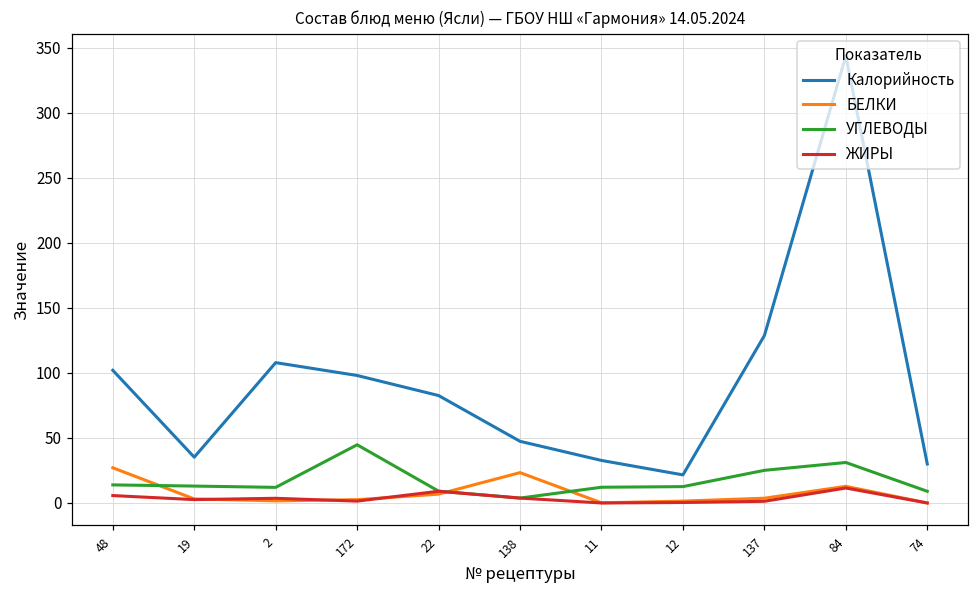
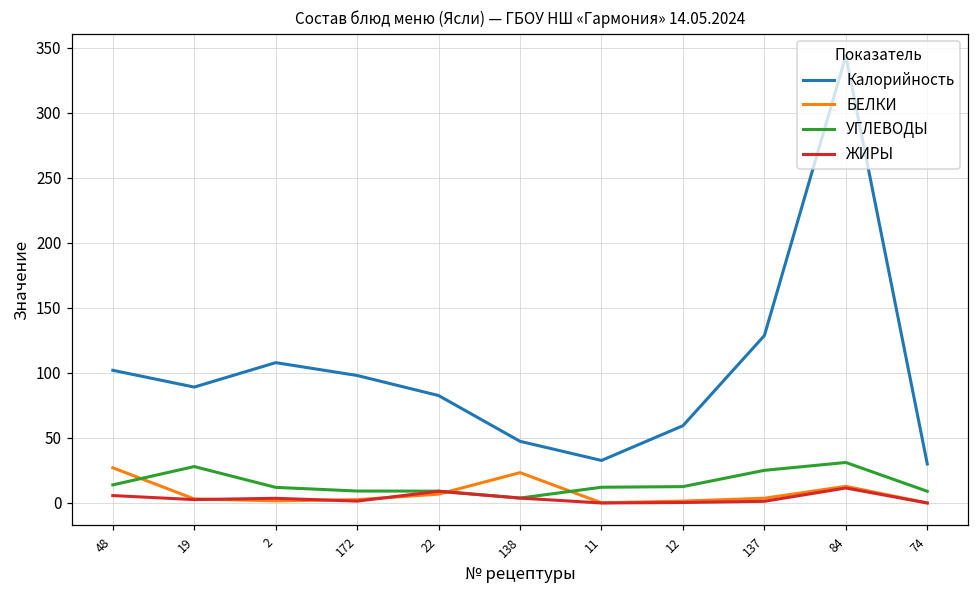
  {
    "Калорийность": {
      "48": 102,
-     "19": 35,
+     "19": 89,
      "2": 108,
      "172": 98,
      "22": 83,
      "138": 47,
      "11": 33,
-     "12": 22,
+     "12": 59,
      "137": 129,
      "74": 30
    },
    "БЕЛКИ": {
      "48": 27,
      "22": 7,
      "138": 23,
      "137": 4
    },
    "УГЛЕВОДЫ": {
      "48": 14,
-     "19": 13,
+     "19": 28,
      "2": 12,
-     "172": 45,
+     "172": 9,
      "11": 12,
      "12": 13,
      "137": 25,
      "84": 31,
      "74": 9
    },
    "ЖИРЫ": {
      "48": 6,
      "137": 1
    }
  }
